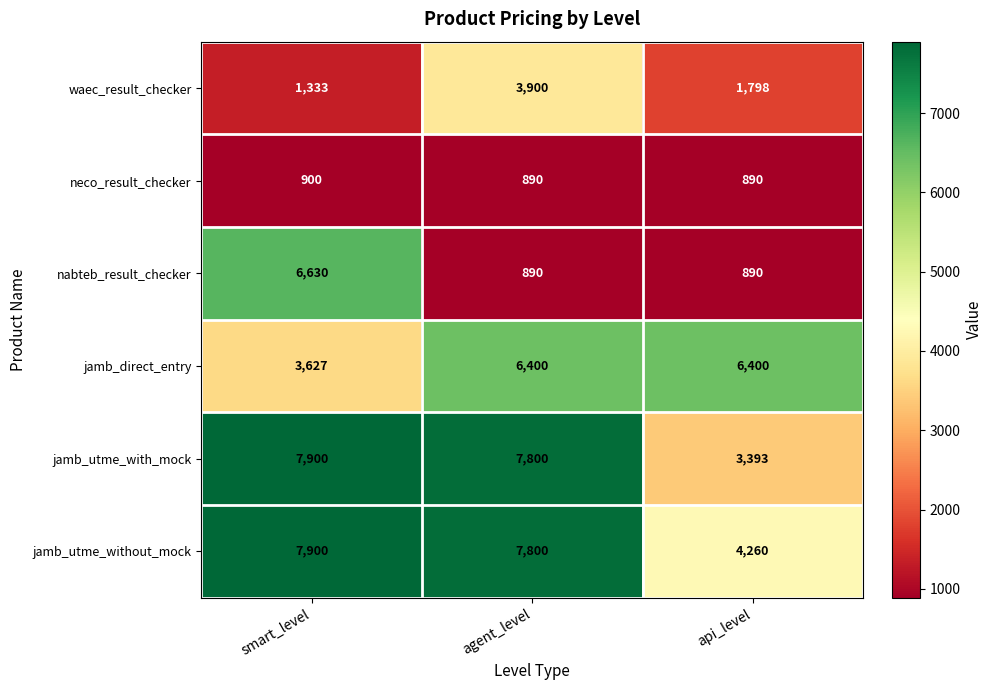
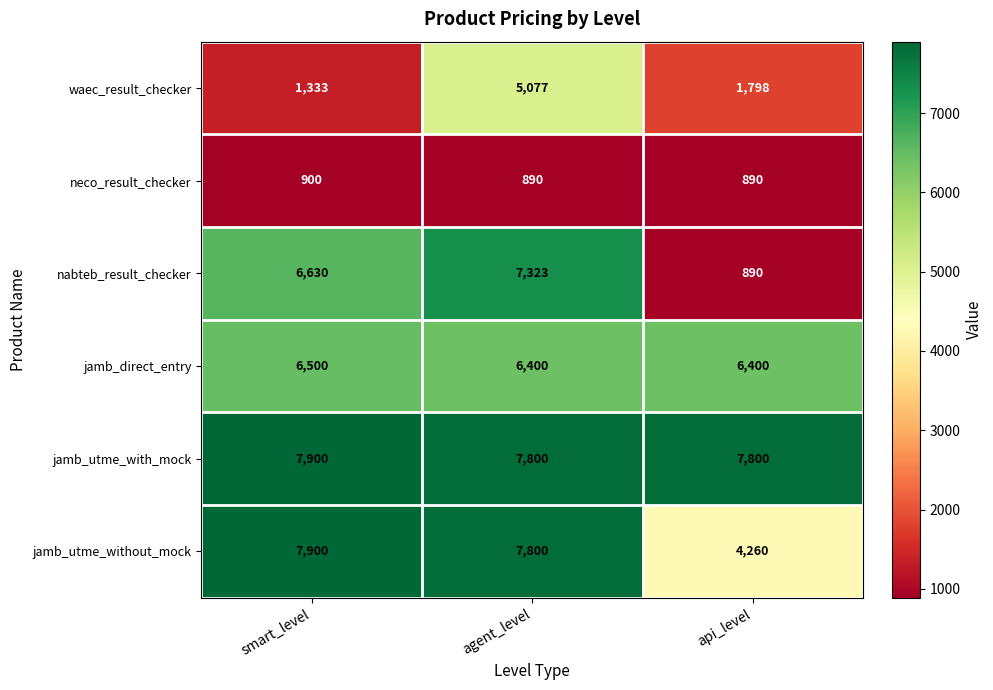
  {
    "waec_result_checker": {
      "smart_level": "1,333",
-     "agent_level": "3,900",
+     "agent_level": "5,077",
      "api_level": "1,798"
    },
    "neco_result_checker": {
      "smart_level": "900",
      "agent_level": "890",
      "api_level": "890"
    },
    "nabteb_result_checker": {
      "smart_level": "6,630",
-     "agent_level": "890",
+     "agent_level": "7,323",
      "api_level": "890"
    },
    "jamb_direct_entry": {
-     "smart_level": "3,627",
+     "smart_level": "6,500",
      "agent_level": "6,400",
      "api_level": "6,400"
    },
    "jamb_utme_with_mock": {
      "smart_level": "7,900",
      "agent_level": "7,800",
-     "api_level": "3,393"
+     "api_level": "7,800"
    },
    "jamb_utme_without_mock": {
      "smart_level": "7,900",
      "agent_level": "7,800",
      "api_level": "4,260"
    }
  }
